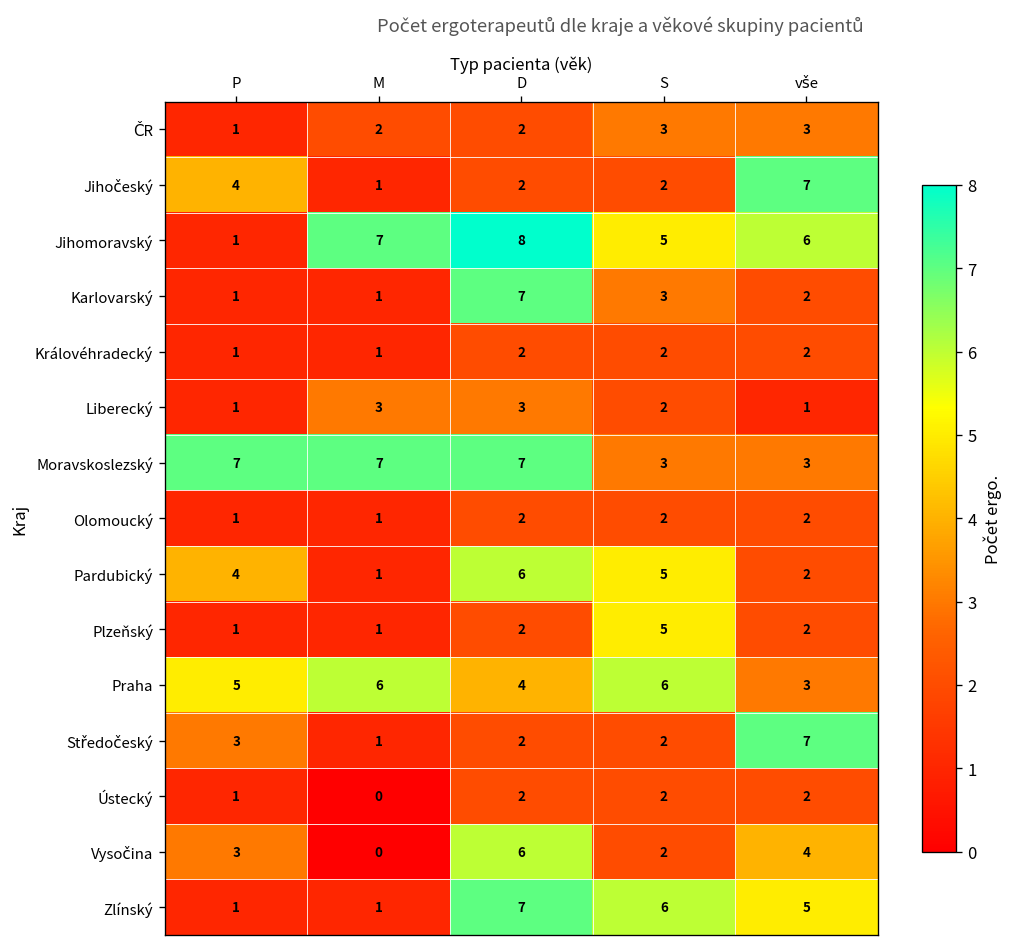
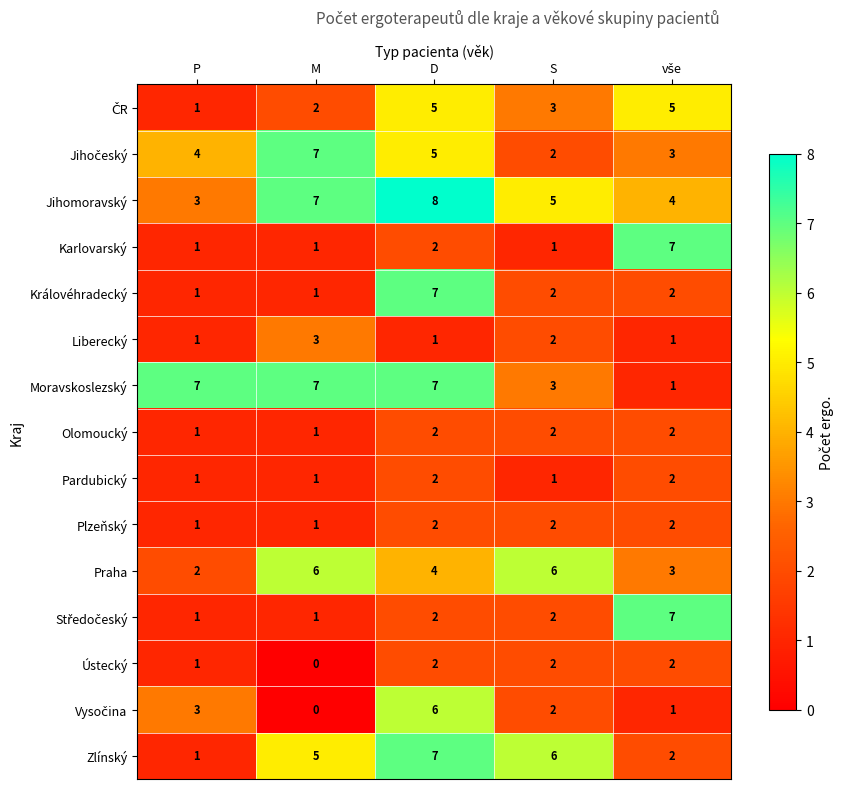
  {
    "ČR": {
      "P": 1,
      "M": 2,
-     "D": 2,
+     "D": 5,
      "S": 3,
-     "vše": 3
+     "vše": 5
    },
    "Jihočeský": {
      "P": 4,
-     "M": 1,
-     "D": 2,
+     "M": 7,
+     "D": 5,
      "S": 2,
-     "vše": 7
+     "vše": 3
    },
    "Jihomoravský": {
-     "P": 1,
+     "P": 3,
      "M": 7,
      "D": 8,
      "S": 5,
-     "vše": 6
+     "vše": 4
    },
    "Karlovarský": {
      "P": 1,
      "M": 1,
-     "D": 7,
-     "S": 3,
-     "vše": 2
+     "D": 2,
+     "S": 1,
+     "vše": 7
    },
    "Královéhradecký": {
      "P": 1,
      "M": 1,
-     "D": 2,
+     "D": 7,
      "S": 2,
      "vše": 2
    },
    "Liberecký": {
      "P": 1,
      "M": 3,
-     "D": 3,
+     "D": 1,
      "S": 2,
      "vše": 1
    },
    "Moravskoslezský": {
      "P": 7,
      "M": 7,
      "D": 7,
      "S": 3,
-     "vše": 3
+     "vše": 1
    },
    "Olomoucký": {
      "P": 1,
      "M": 1,
      "D": 2,
      "S": 2,
      "vše": 2
    },
    "Pardubický": {
-     "P": 4,
+     "P": 1,
      "M": 1,
-     "D": 6,
-     "S": 5,
+     "D": 2,
+     "S": 1,
      "vše": 2
    },
    "Plzeňský": {
      "P": 1,
      "M": 1,
      "D": 2,
-     "S": 5,
+     "S": 2,
      "vše": 2
    },
    "Praha": {
-     "P": 5,
+     "P": 2,
      "M": 6,
      "D": 4,
      "S": 6,
      "vše": 3
    },
    "Středočeský": {
-     "P": 3,
+     "P": 1,
      "M": 1,
      "D": 2,
      "S": 2,
      "vše": 7
    },
    "Ústecký": {
      "P": 1,
      "M": 0,
      "D": 2,
      "S": 2,
      "vše": 2
    },
    "Vysočina": {
      "P": 3,
      "M": 0,
      "D": 6,
      "S": 2,
-     "vše": 4
+     "vše": 1
    },
    "Zlínský": {
      "P": 1,
-     "M": 1,
+     "M": 5,
      "D": 7,
      "S": 6,
-     "vše": 5
+     "vše": 2
    }
  }
